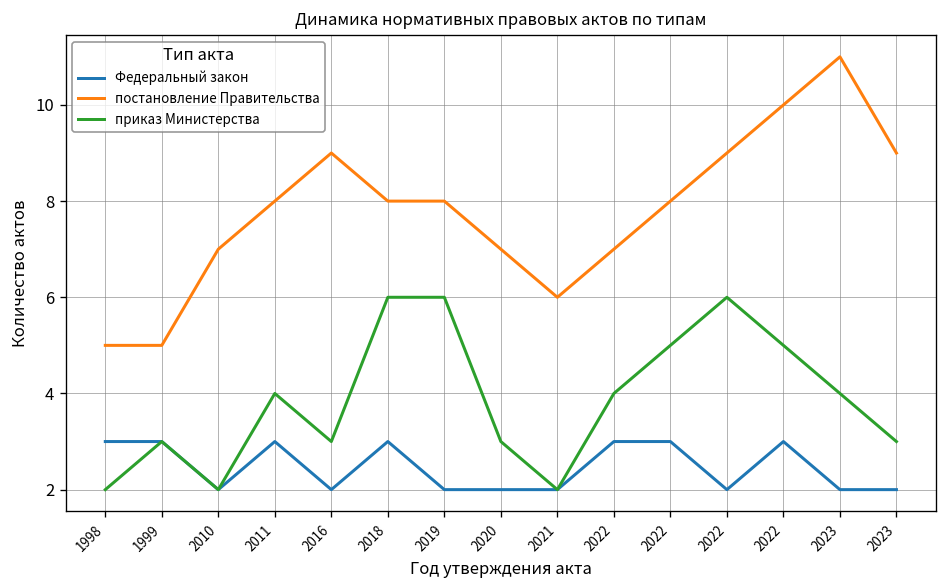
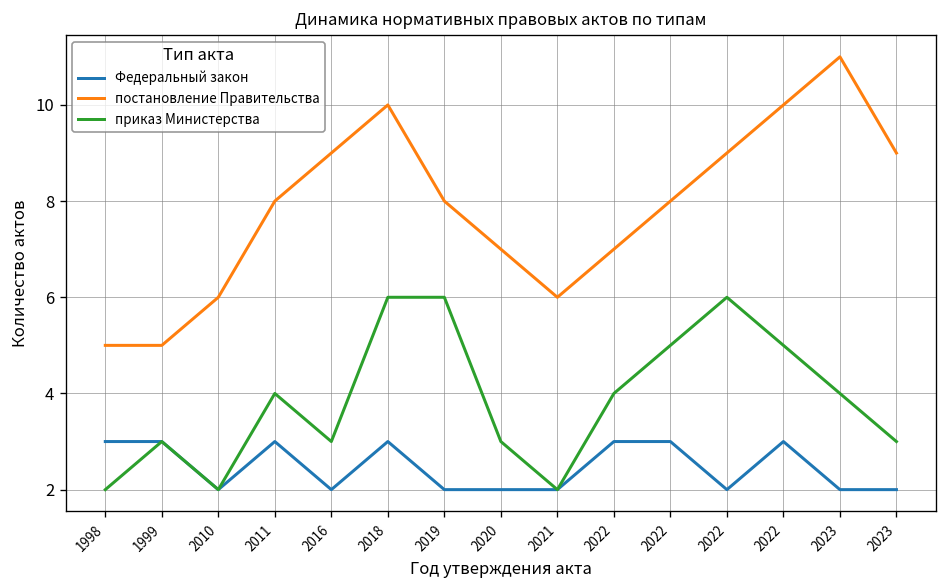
  {
    "Федеральный закон": {
      "1998": 3,
      "2011": 3,
      "2016": 2,
      "2018": 3,
      "2019": 2,
      "2020": 2
    },
    "постановление Правительства": {
      "1998": 5,
      "1999": 5,
-     "2010": 7,
+     "2010": 6,
      "2011": 8,
      "2016": 9,
-     "2018": 8,
+     "2018": 10,
      "2019": 8,
      "2020": 7,
      "2021": 6
    },
    "приказ Министерства": {
      "1998": 2,
      "2011": 4,
      "2016": 3,
      "2018": 6,
      "2019": 6,
      "2020": 3
    }
  }
